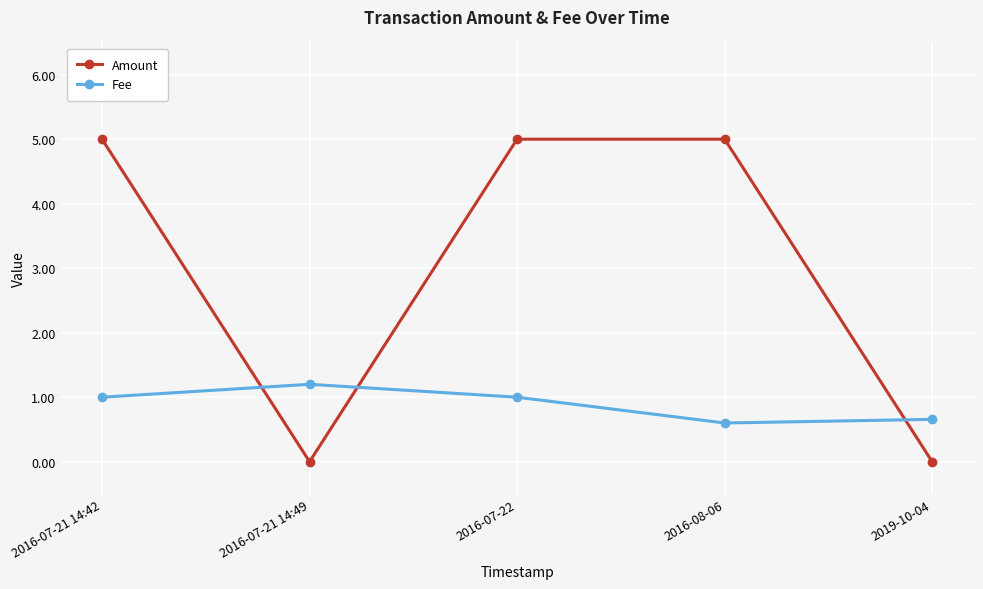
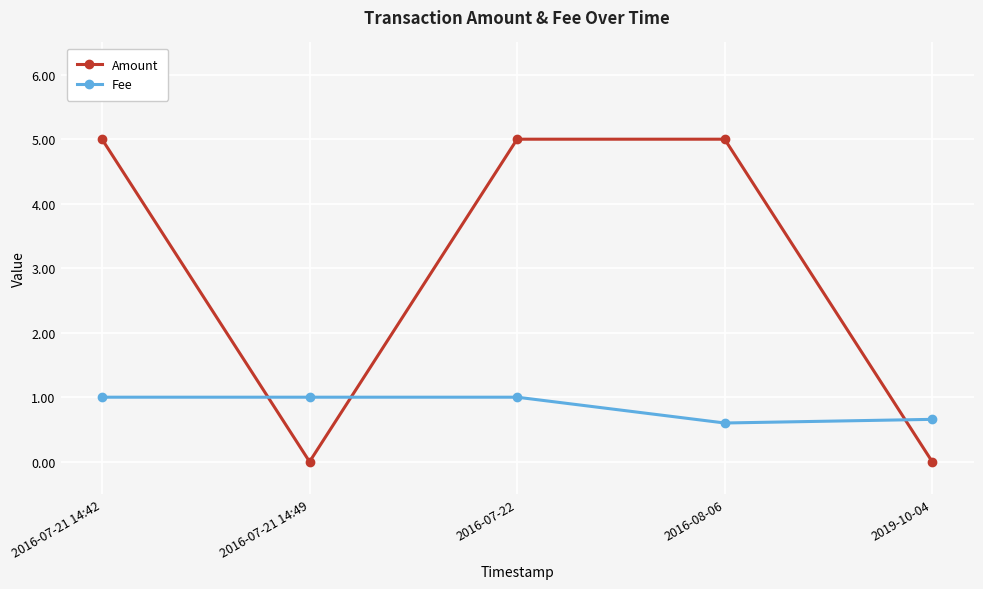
  {
    "Amount": {
      "2016-07-21 14:42": 5.0,
      "2016-07-21 14:49": 0.0,
      "2016-07-22": 5.0,
      "2016-08-06": 5.0,
      "2019-10-04": 0.0
    },
    "Fee": {
      "2016-07-21 14:42": 1.0,
-     "2016-07-21 14:49": 1.2,
+     "2016-07-21 14:49": 1.0,
      "2016-07-22": 1.0,
      "2016-08-06": 0.6,
      "2019-10-04": 0.7
    }
  }
